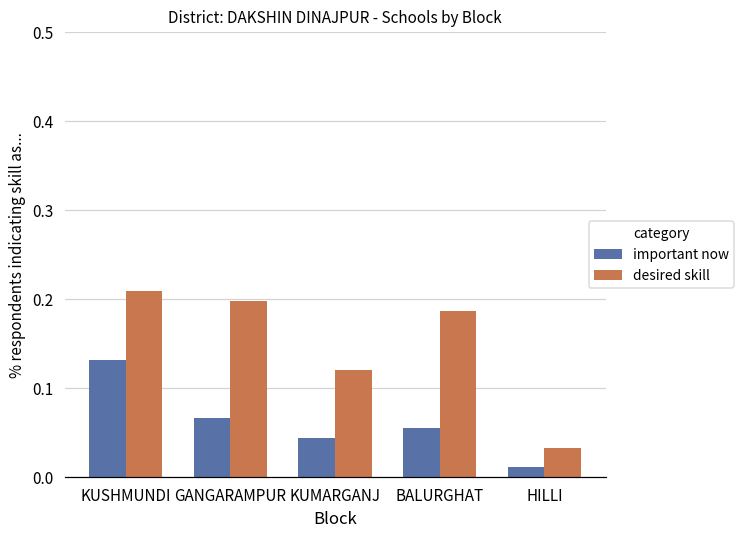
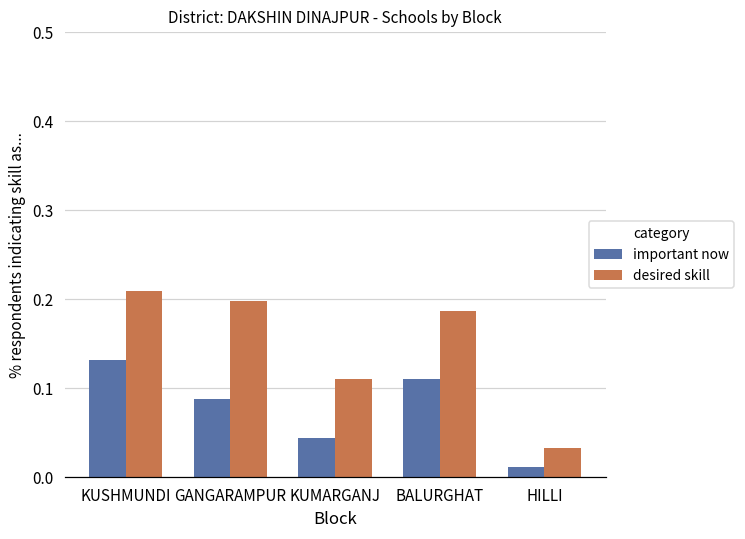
  {
    "important now": {
      "KUSHMUNDI": 0.13,
-     "GANGARAMPUR": 0.07,
+     "GANGARAMPUR": 0.09,
      "KUMARGANJ": 0.04,
-     "BALURGHAT": 0.05,
+     "BALURGHAT": 0.11,
      "HILLI": 0.01
    },
    "desired skill": {
      "KUSHMUNDI": 0.21,
      "GANGARAMPUR": 0.20,
-     "KUMARGANJ": 0.12,
+     "KUMARGANJ": 0.11,
      "BALURGHAT": 0.19,
      "HILLI": 0.03
    }
  }
